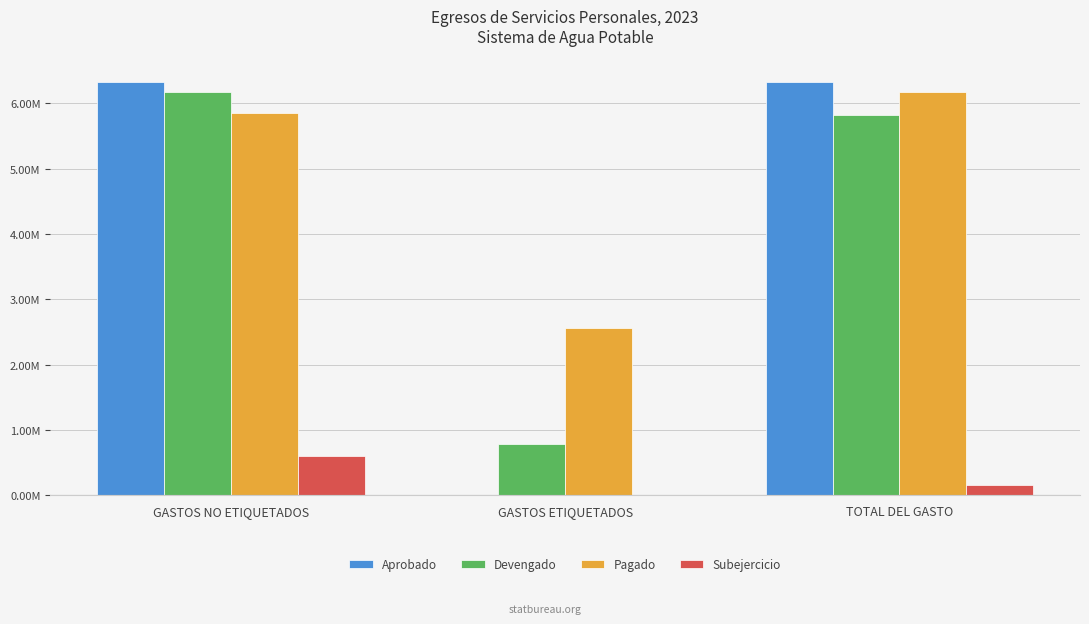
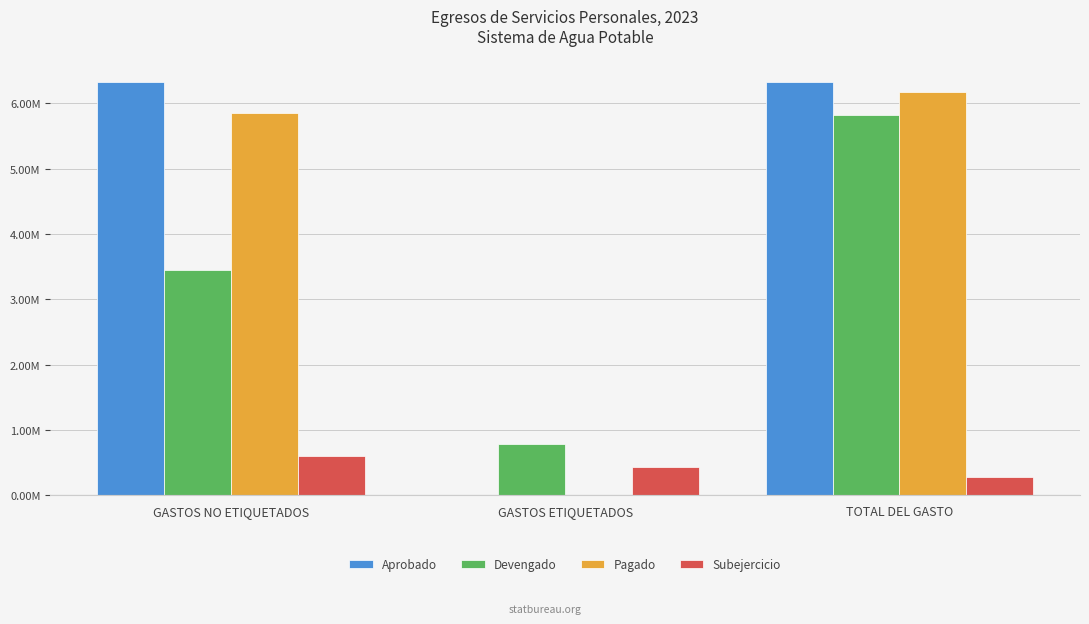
  {
    "Aprobado": {
      "GASTOS NO ETIQUETADOS": 6300000,
      "GASTOS ETIQUETADOS": 0,
      "TOTAL DEL GASTO": 6300000
    },
    "Devengado": {
-     "GASTOS NO ETIQUETADOS": 6200000,
+     "GASTOS NO ETIQUETADOS": 3400000,
      "GASTOS ETIQUETADOS": 800000,
      "TOTAL DEL GASTO": 5800000
    },
    "Pagado": {
      "GASTOS NO ETIQUETADOS": 5900000,
-     "GASTOS ETIQUETADOS": 2600000,
+     "GASTOS ETIQUETADOS": 0,
      "TOTAL DEL GASTO": 6200000
    },
    "Subejercicio": {
      "GASTOS NO ETIQUETADOS": 600000,
-     "GASTOS ETIQUETADOS": 0,
-     "TOTAL DEL GASTO": 200000
+     "GASTOS ETIQUETADOS": 400000,
+     "TOTAL DEL GASTO": 300000
    }
  }
